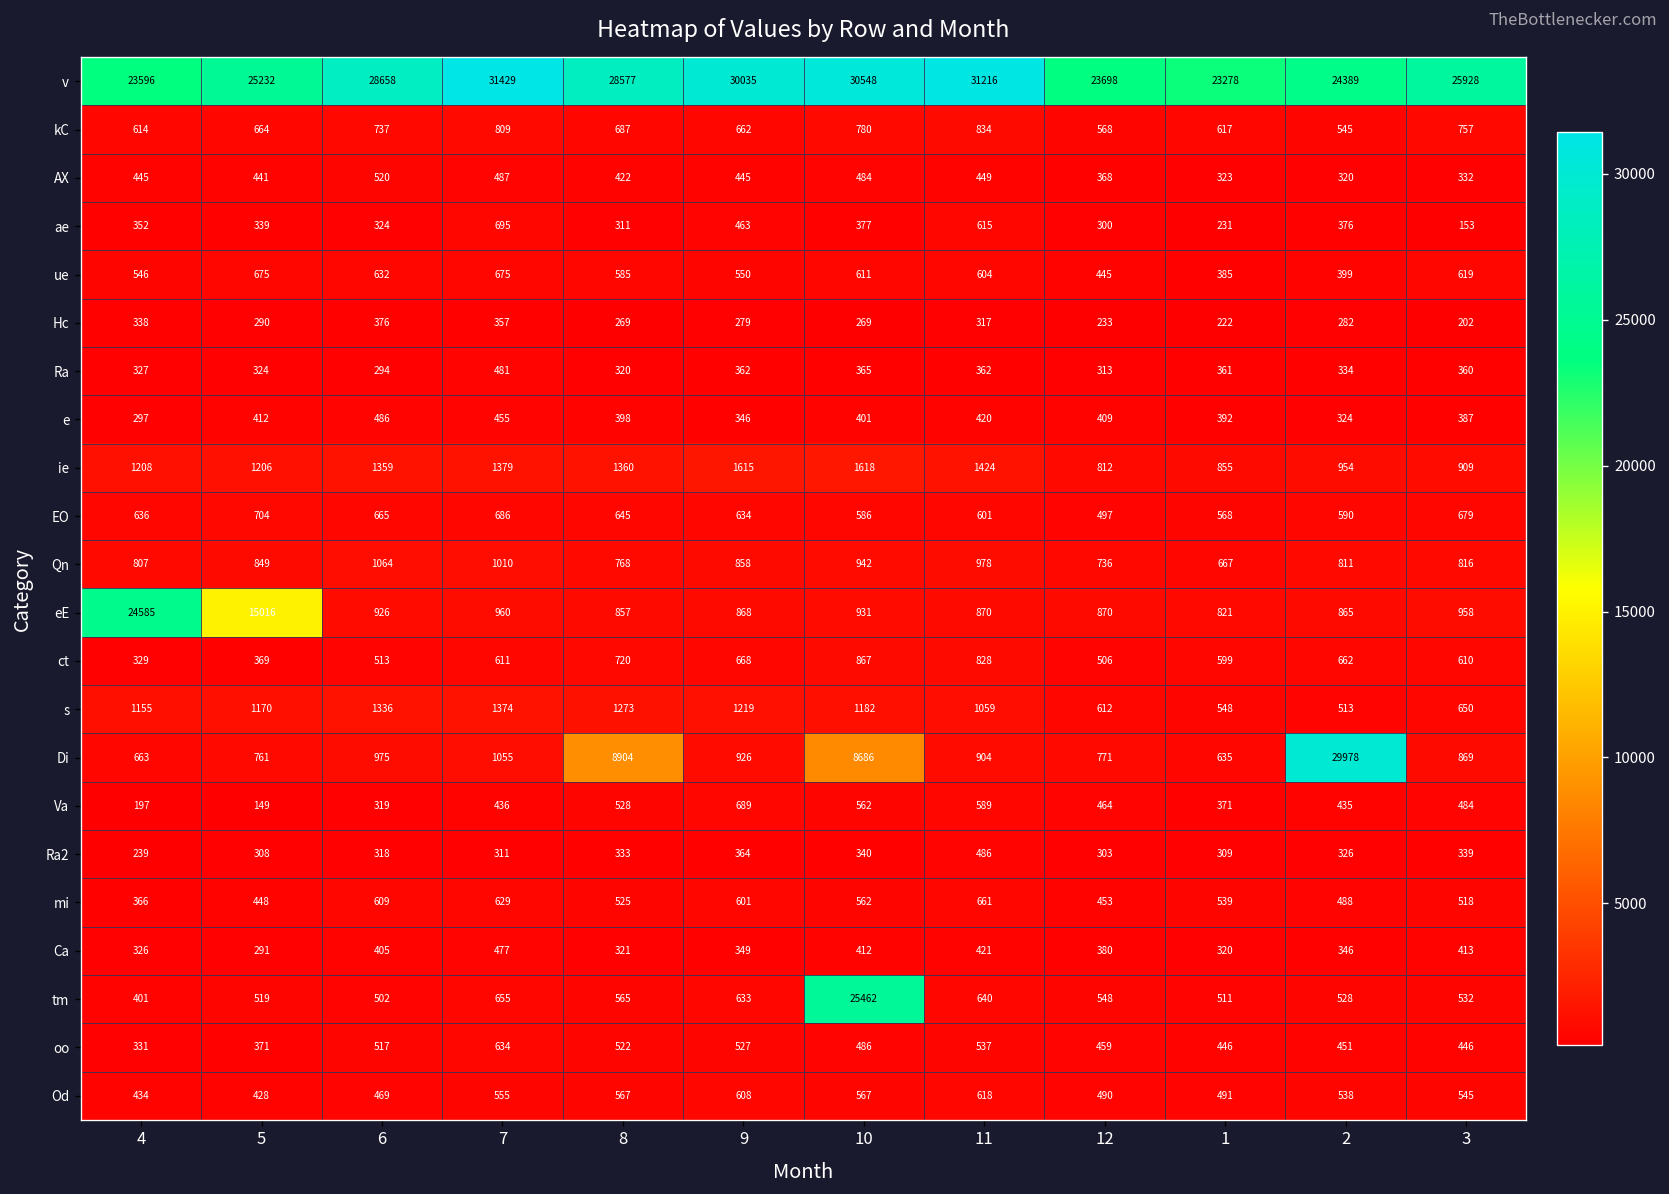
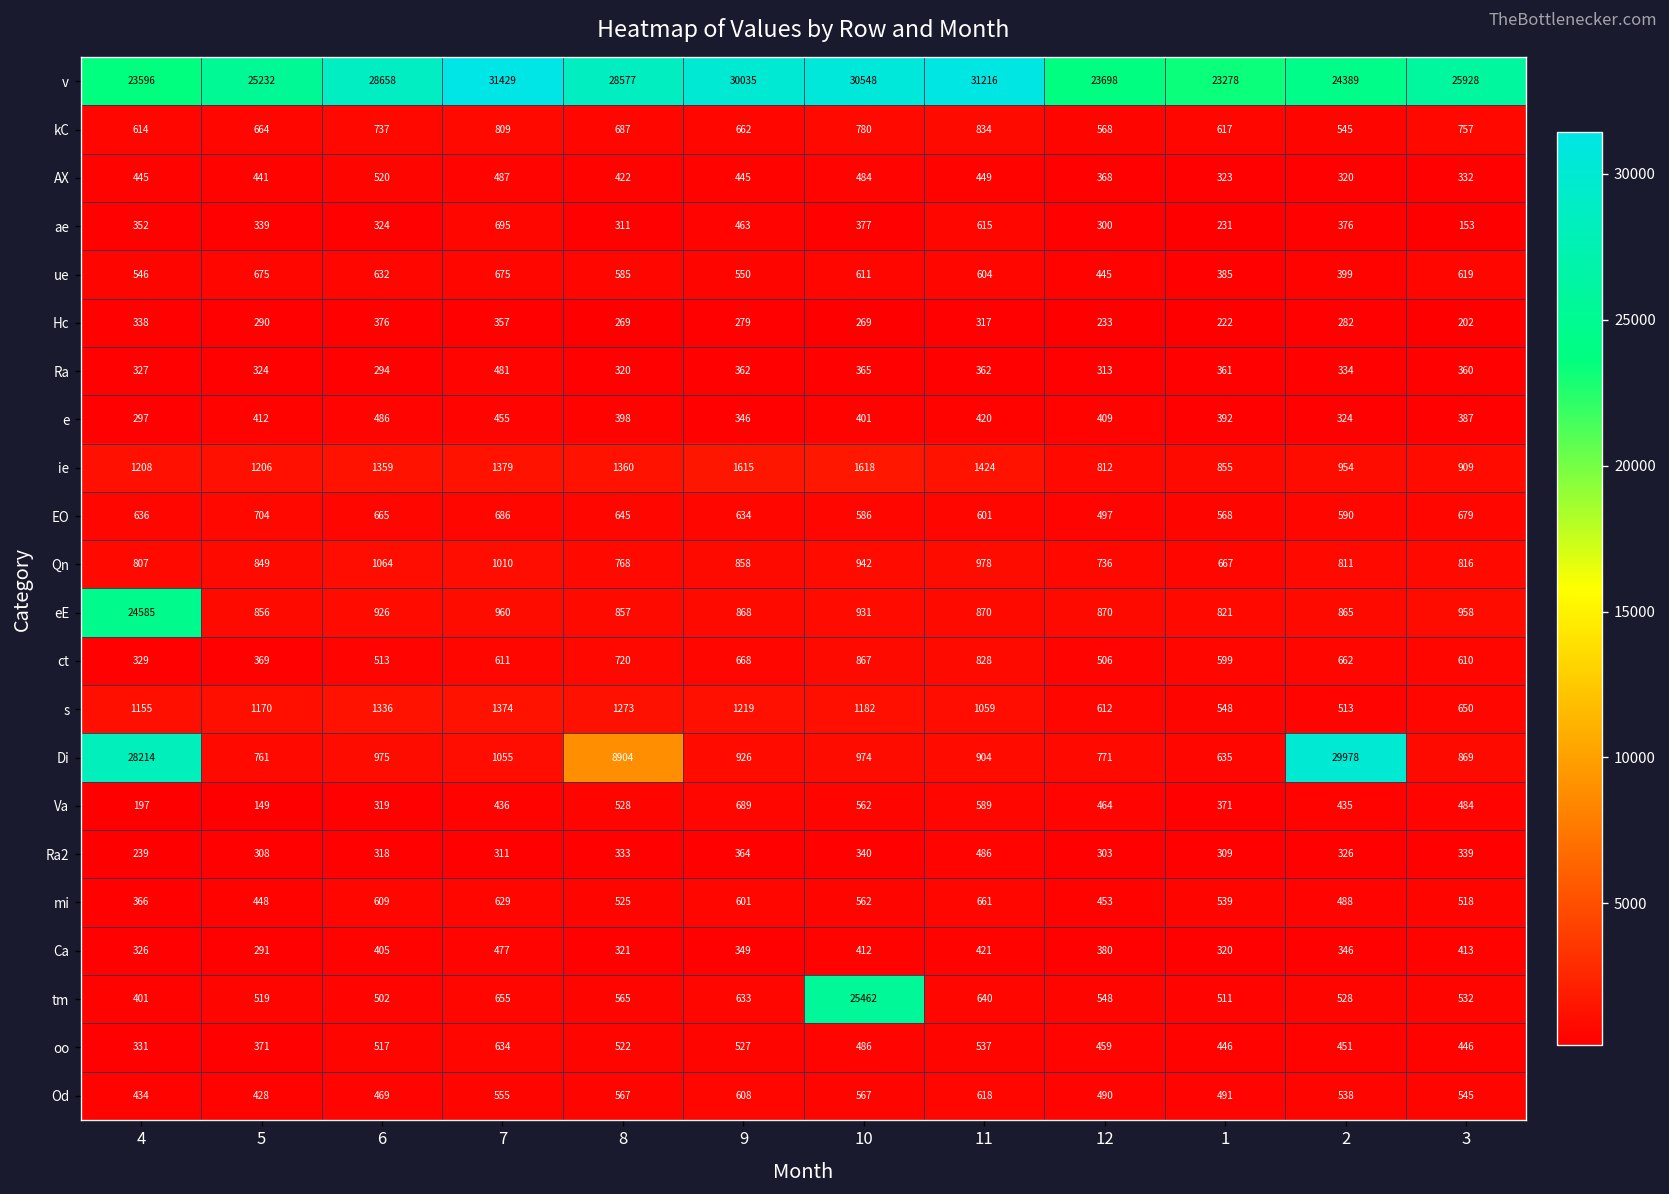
  {
    "eE": {
      "4": 24585,
-     "5": 15016,
+     "5": 856,
      "6": 926,
      "7": 960,
      "8": 857,
      "9": 868,
      "10": 931,
      "11": 870,
      "12": 870,
      "1": 821,
      "2": 865,
      "3": 958
    },
    "Di": {
-     "4": 663,
+     "4": 28214,
      "5": 761,
      "6": 975,
      "7": 1055,
      "8": 8904,
      "9": 926,
-     "10": 8686,
+     "10": 974,
      "11": 904,
      "12": 771,
      "1": 635,
      "2": 29978,
      "3": 869
    }
  }
